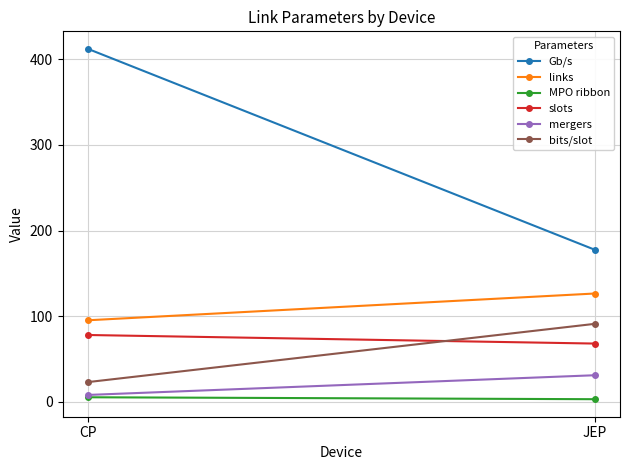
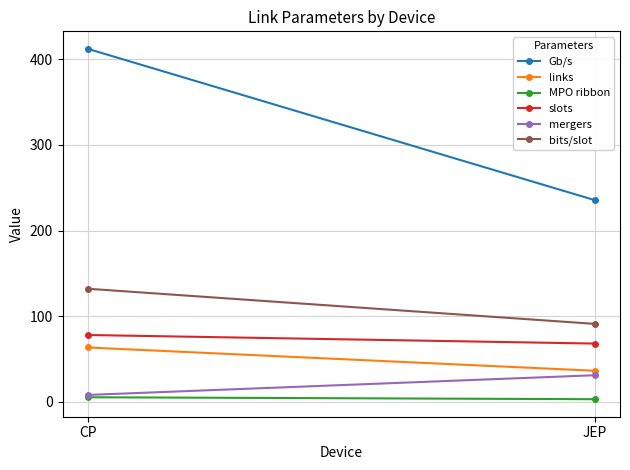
  {
    "Gb/s": {
      "CP": 410,
-     "JEP": 180
+     "JEP": 240
    },
    "links": {
-     "CP": 100,
-     "JEP": 130
+     "CP": 60,
+     "JEP": 40
    },
    "MPO ribbon": {
      "JEP": 0
    },
    "slots": {
      "CP": 80,
      "JEP": 70
    },
    "mergers": {
      "JEP": 30
    },
    "bits/slot": {
-     "CP": 20,
+     "CP": 130,
      "JEP": 90
    }
  }
